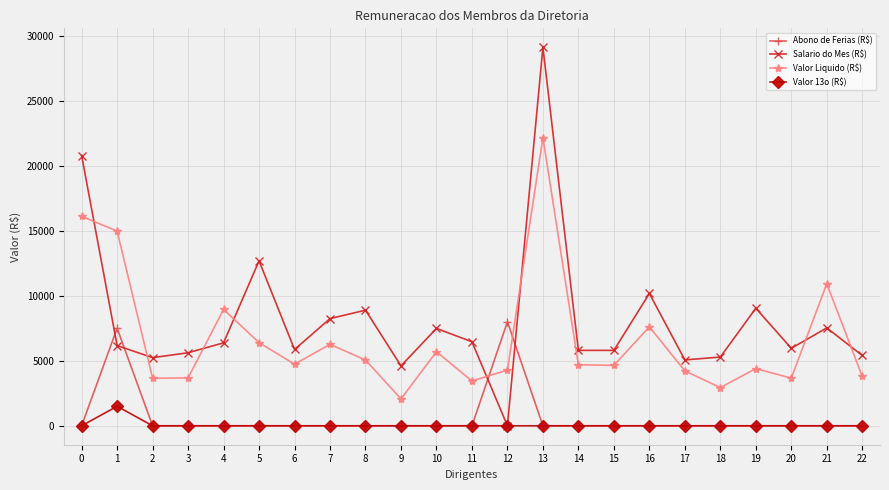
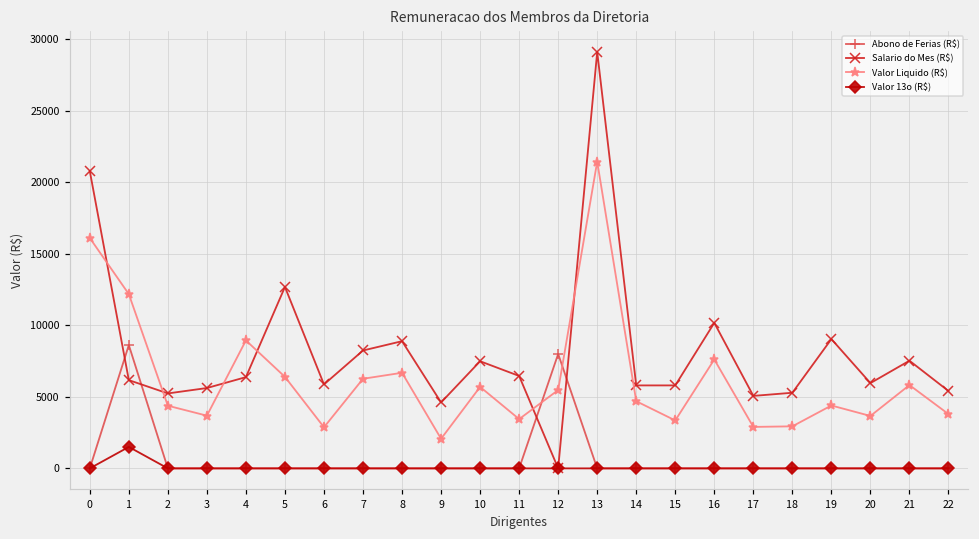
  {
    "Abono de Ferias (R$)": {
-     "1": 7500,
+     "1": 8600,
      "12": 8000
    },
    "Valor Liquido (R$)": {
      "0": 16100,
-     "1": 15000,
-     "2": 3700,
+     "1": 12200,
+     "2": 4400,
      "3": 3700,
      "4": 8900,
      "5": 6400,
-     "6": 4700,
+     "6": 2900,
      "7": 6300,
-     "8": 5100,
+     "8": 6700,
      "9": 2100,
      "10": 5700,
      "11": 3400,
-     "12": 4300,
-     "13": 22200,
+     "12": 5500,
+     "13": 21500,
      "14": 4700,
-     "15": 4600,
+     "15": 3400,
      "16": 7600,
-     "17": 4200,
+     "17": 2900,
      "18": 2900,
      "19": 4400,
      "20": 3700,
-     "21": 10900,
+     "21": 5800,
      "22": 3800
    }
  }
